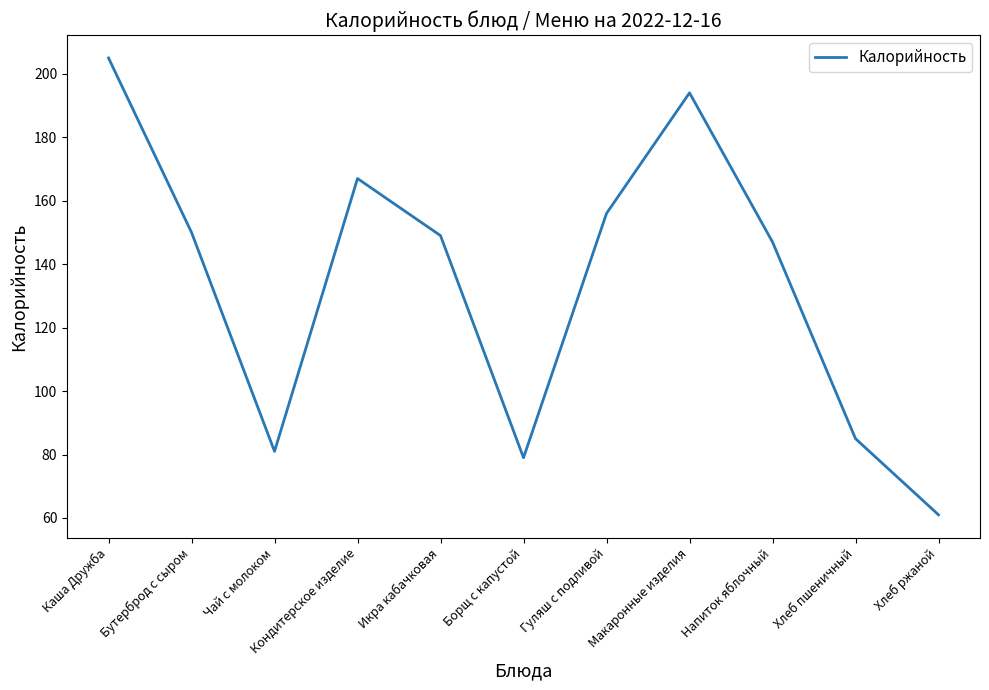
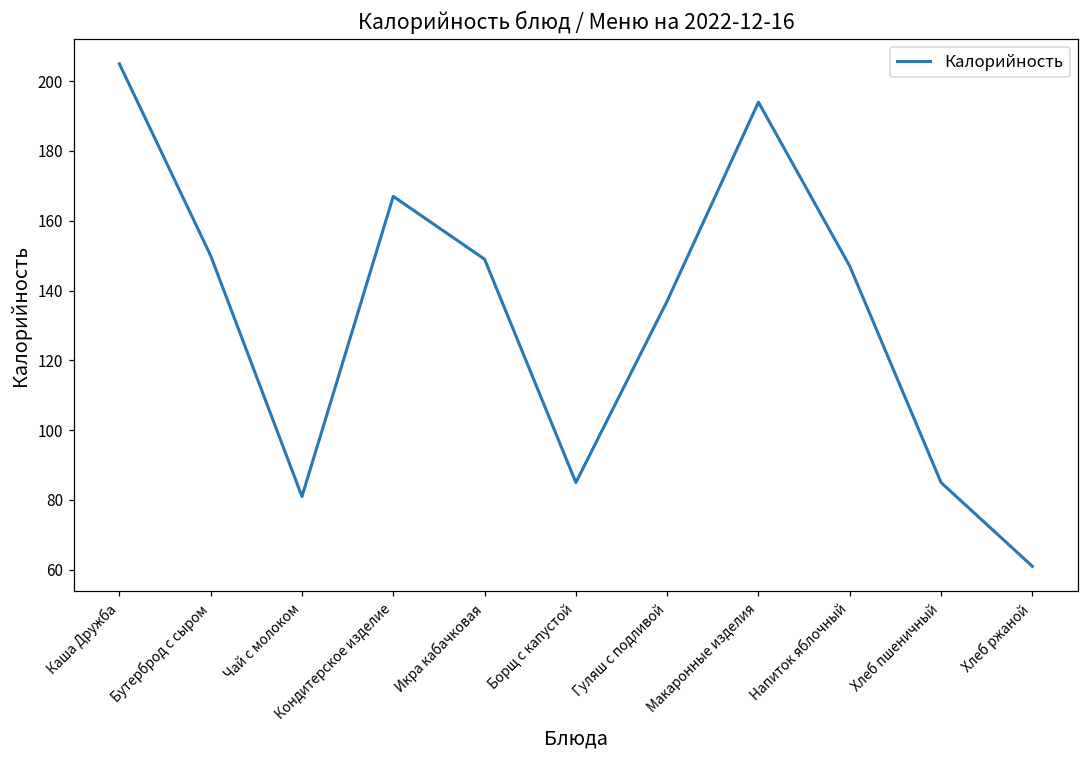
  {
    "Каша Дружба": 205,
    "Бутерброд с сыром": 150,
    "Чай с молоком": 81,
    "Кондитерское изделие": 167,
    "Икра кабачковая": 149,
-   "Борщ с капустой": 79,
-   "Гуляш с подливой": 156,
+   "Борщ с капустой": 85,
+   "Гуляш с подливой": 137,
    "Макаронные изделия": 194,
    "Напиток яблочный": 147,
    "Хлеб пшеничный": 85,
    "Хлеб ржаной": 61
  }
